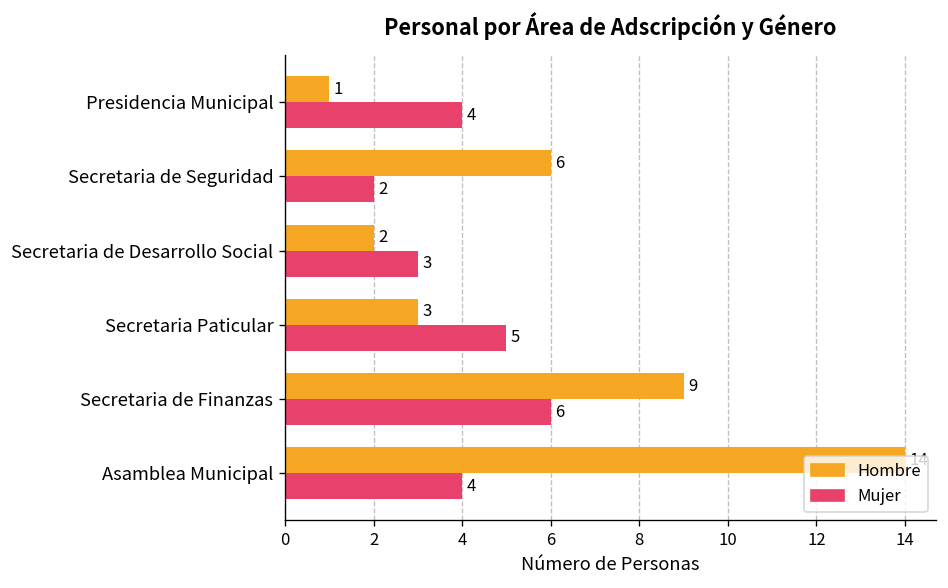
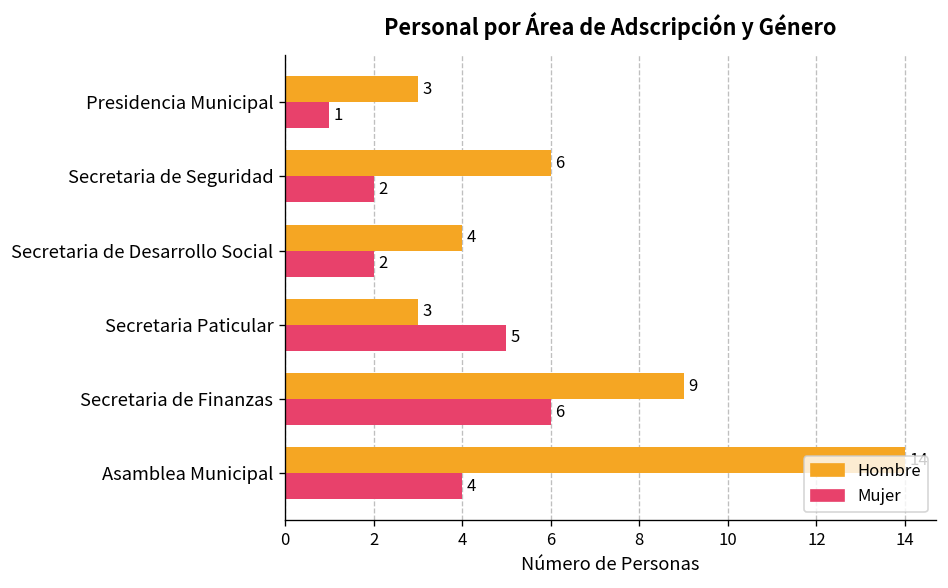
  {
    "Hombre": {
-     "Presidencia Municipal": 1,
+     "Presidencia Municipal": 3,
      "Secretaria de Seguridad": 6,
-     "Secretaria de Desarrollo Social": 2,
+     "Secretaria de Desarrollo Social": 4,
      "Secretaria Paticular": 3,
      "Secretaria de Finanzas": 9
    },
    "Mujer": {
-     "Presidencia Municipal": 4,
+     "Presidencia Municipal": 1,
      "Secretaria de Seguridad": 2,
-     "Secretaria de Desarrollo Social": 3,
+     "Secretaria de Desarrollo Social": 2,
      "Secretaria Paticular": 5,
      "Secretaria de Finanzas": 6,
      "Asamblea Municipal": 4
    }
  }
